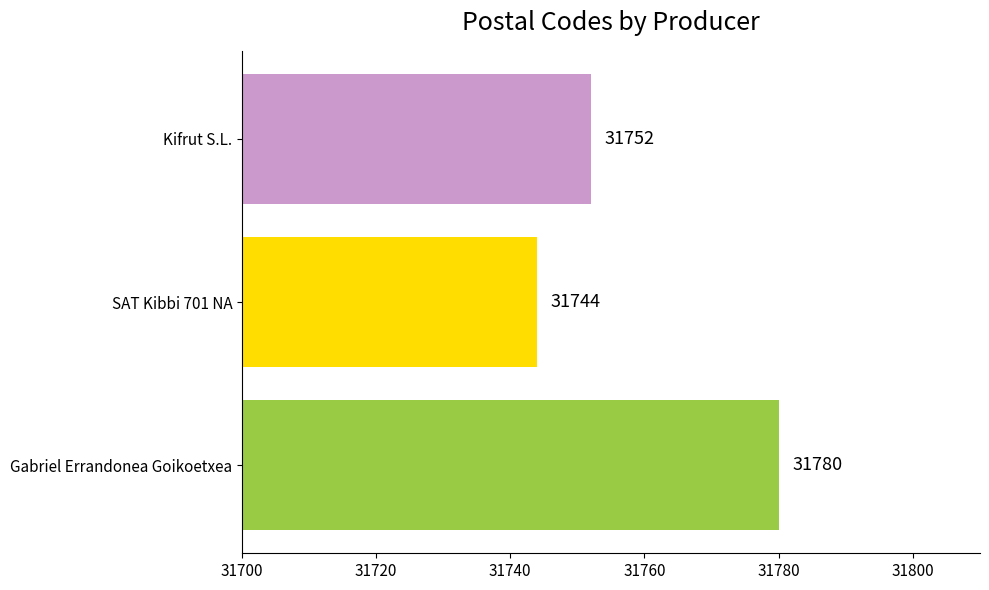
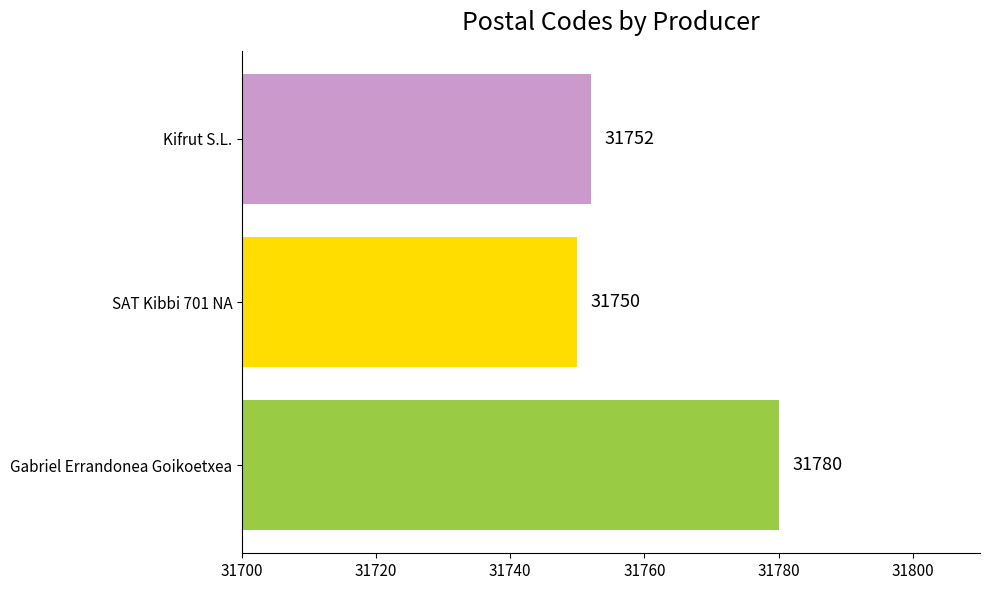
  {
    "Kifrut S.L.": 31752,
-   "SAT Kibbi 701 NA": 31744,
+   "SAT Kibbi 701 NA": 31750,
    "Gabriel Errandonea Goikoetxea": 31780
  }
